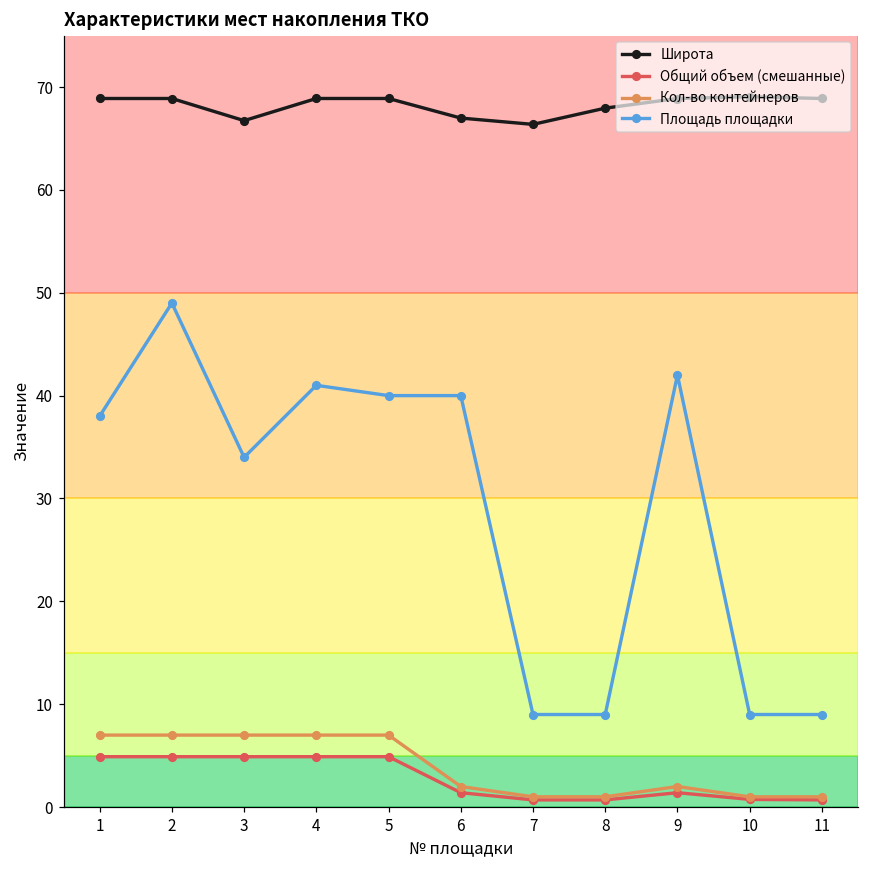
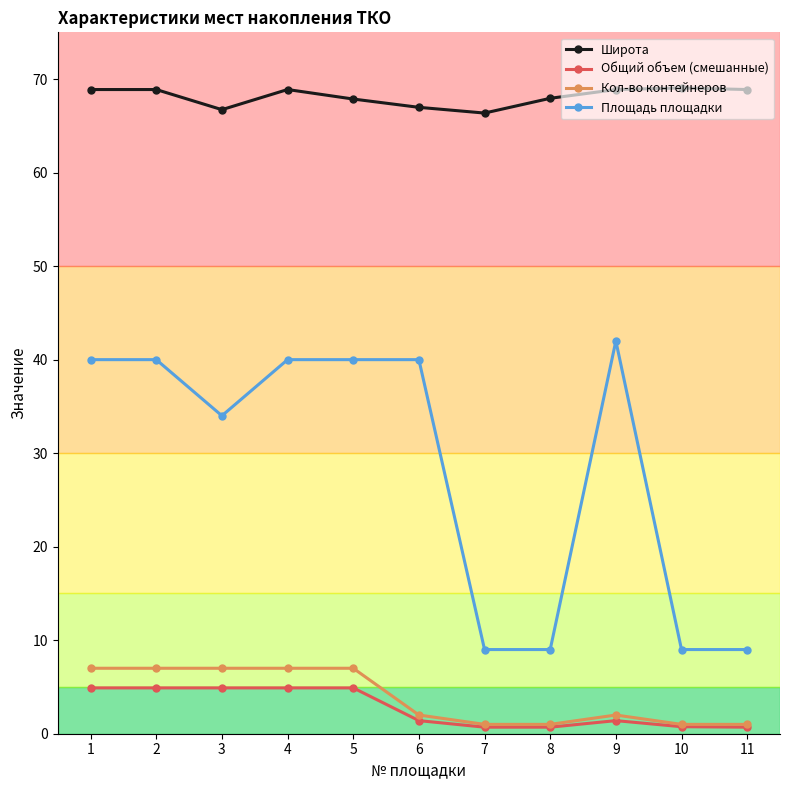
  {
    "Широта": {
      "1": 69,
      "2": 69,
      "3": 67,
      "4": 69,
-     "5": 69,
+     "5": 68,
      "6": 67,
      "7": 66,
      "8": 68
    },
    "Площадь площадки": {
-     "1": 38,
-     "2": 49,
+     "1": 40,
+     "2": 40,
      "3": 34,
-     "4": 41,
+     "4": 40,
      "5": 40,
      "6": 40,
      "7": 9,
      "8": 9,
      "9": 42,
      "10": 9,
      "11": 9
    }
  }
